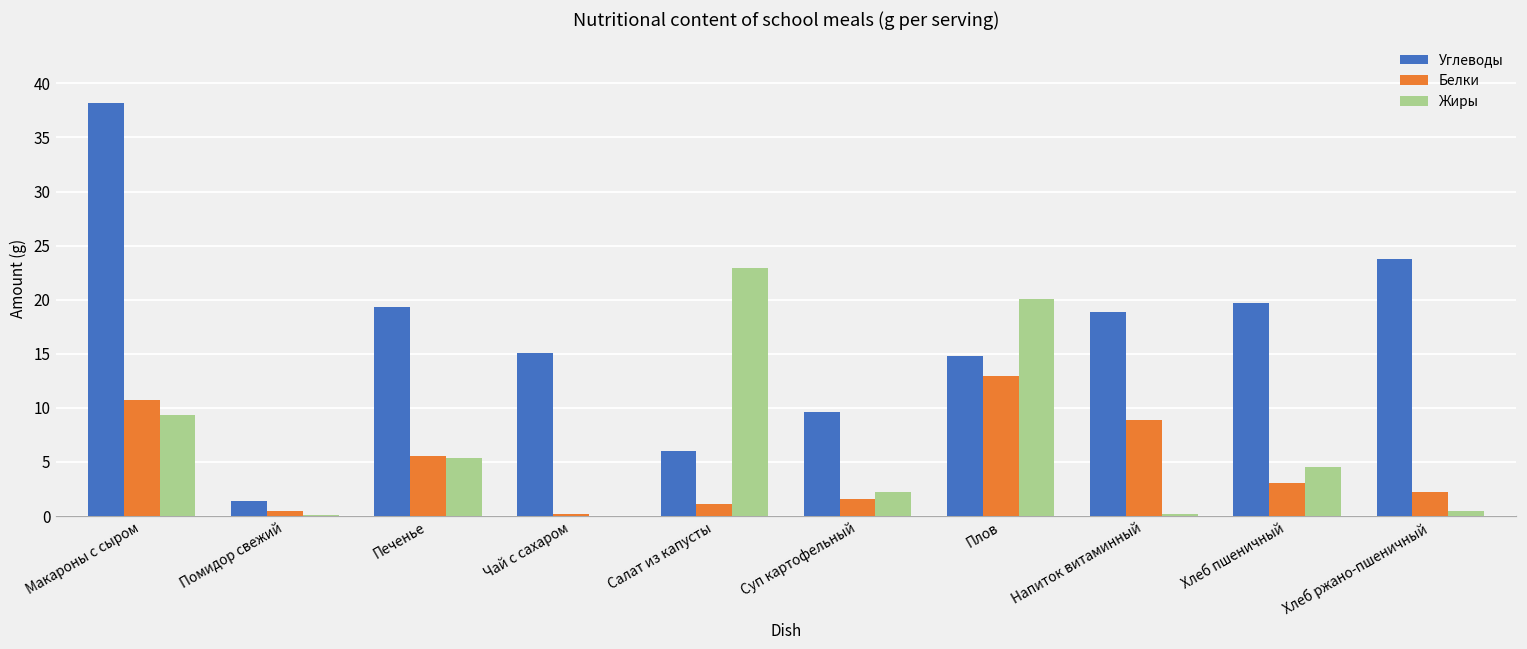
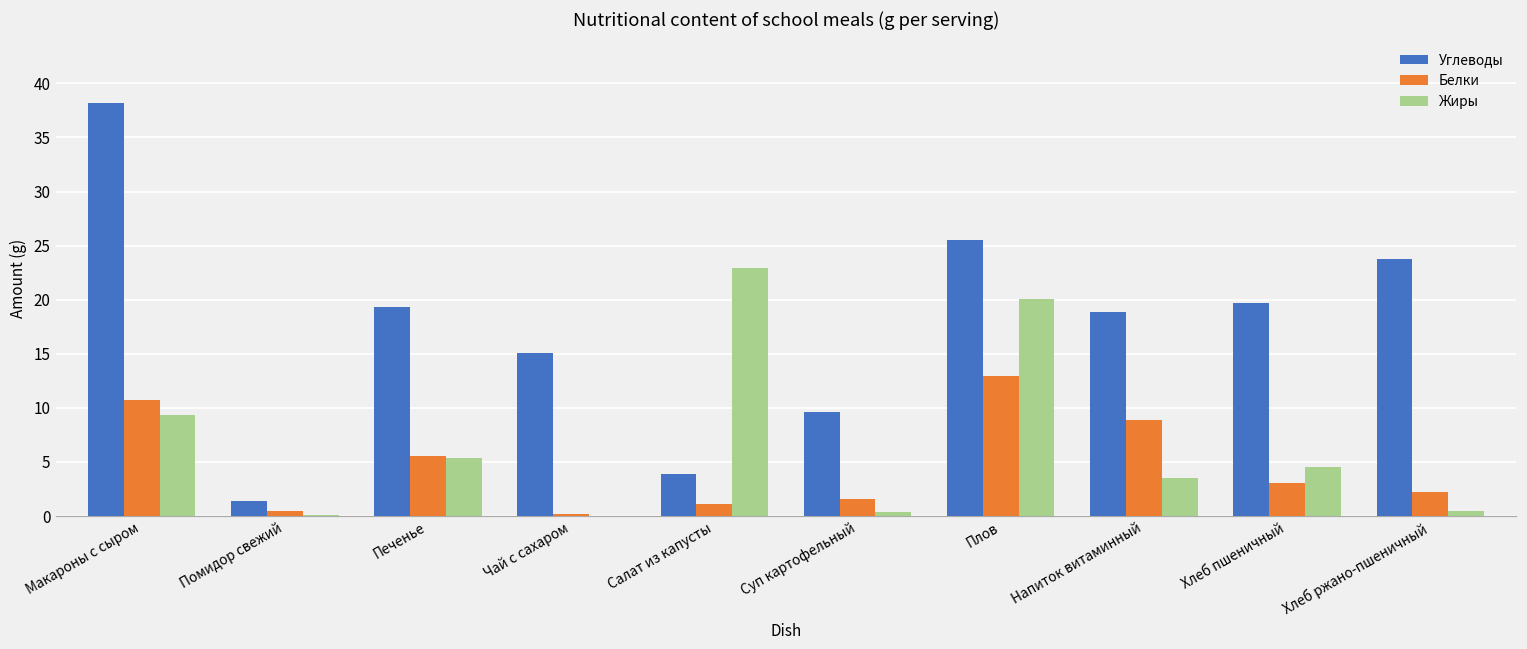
  {
    "Углеводы": {
      "Макароны с сыром": 38,
      "Помидор свежий": 1,
      "Печенье": 19,
      "Чай с сахаром": 15,
-     "Салат из капусты": 6,
+     "Салат из капусты": 4,
      "Суп картофельный": 10,
-     "Плов": 15,
+     "Плов": 26,
      "Напиток витаминный": 19,
      "Хлеб пшеничный": 20,
      "Хлеб ржано-пшеничный": 24
    },
    "Белки": {
      "Макароны с сыром": 11,
      "Помидор свежий": 0,
      "Печенье": 6,
      "Салат из капусты": 1,
      "Суп картофельный": 2,
      "Плов": 13,
      "Напиток витаминный": 9,
      "Хлеб пшеничный": 3,
      "Хлеб ржано-пшеничный": 2
    },
    "Жиры": {
      "Макароны с сыром": 9,
      "Печенье": 5,
      "Салат из капусты": 23,
-     "Суп картофельный": 2,
+     "Суп картофельный": 0,
      "Плов": 20,
-     "Напиток витаминный": 0,
+     "Напиток витаминный": 4,
      "Хлеб пшеничный": 5,
      "Хлеб ржано-пшеничный": 0
    }
  }
